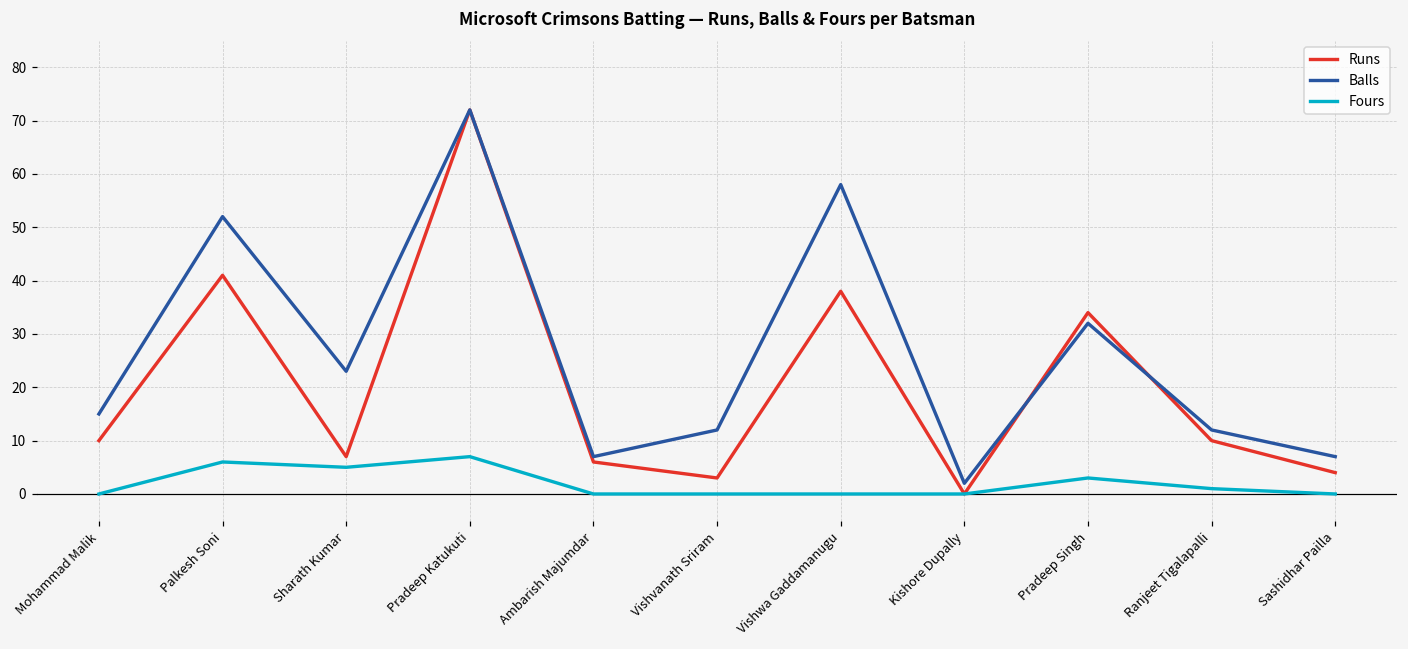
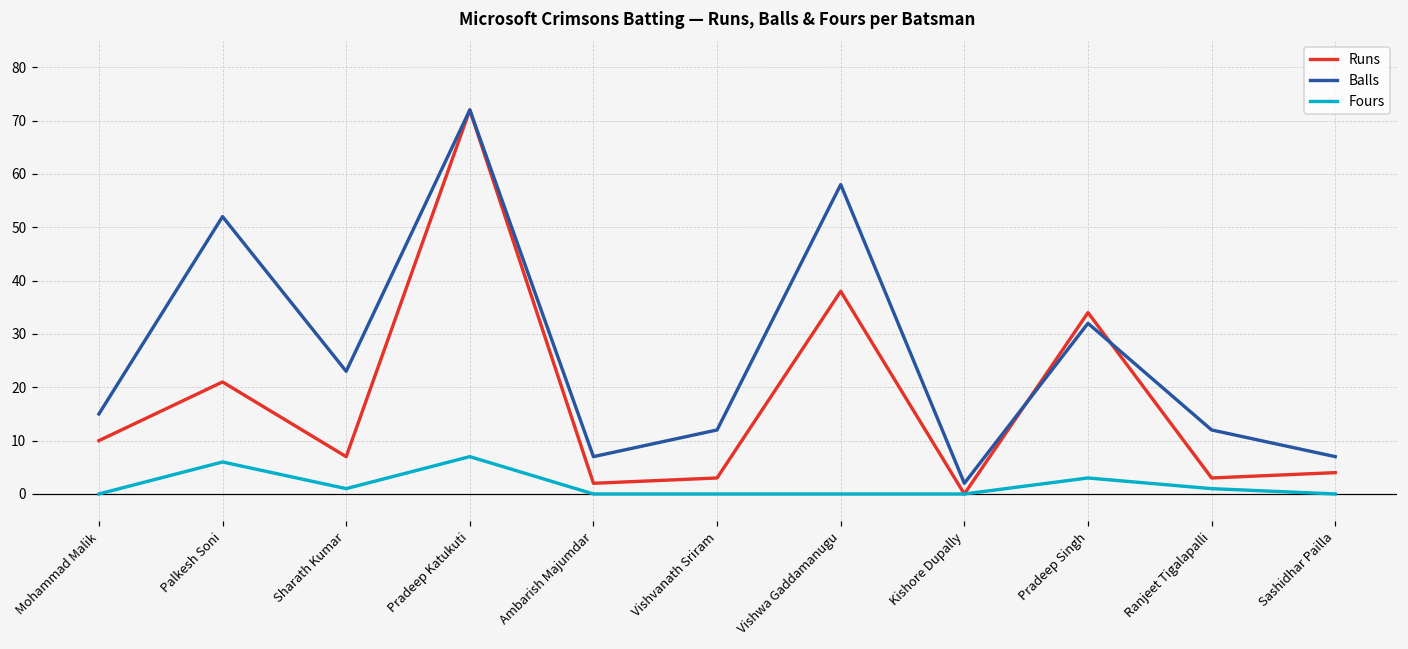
  {
    "Runs": {
      "Mohammad Malik": 10,
-     "Palkesh Soni": 41,
+     "Palkesh Soni": 21,
      "Sharath Kumar": 7,
-     "Ambarish Majumdar": 6,
+     "Ambarish Majumdar": 2,
      "Vishvanath Sriram": 3,
      "Vishwa Gaddamanugu": 38,
      "Pradeep Singh": 34,
-     "Ranjeet Tigalapalli": 10,
+     "Ranjeet Tigalapalli": 3,
      "Sashidhar Pailla": 4
    },
    "Balls": {
      "Mohammad Malik": 15,
      "Palkesh Soni": 52,
      "Sharath Kumar": 23,
      "Ambarish Majumdar": 7,
      "Vishvanath Sriram": 12,
      "Vishwa Gaddamanugu": 58,
      "Kishore Dupally": 2,
      "Pradeep Singh": 32,
      "Ranjeet Tigalapalli": 12,
      "Sashidhar Pailla": 7
    },
    "Fours": {
      "Mohammad Malik": 0,
      "Palkesh Soni": 6,
-     "Sharath Kumar": 5,
+     "Sharath Kumar": 1,
      "Pradeep Katukuti": 7,
      "Ambarish Majumdar": 0,
      "Vishvanath Sriram": 0,
      "Vishwa Gaddamanugu": 0,
      "Pradeep Singh": 3,
      "Ranjeet Tigalapalli": 1,
      "Sashidhar Pailla": 0
    }
  }
